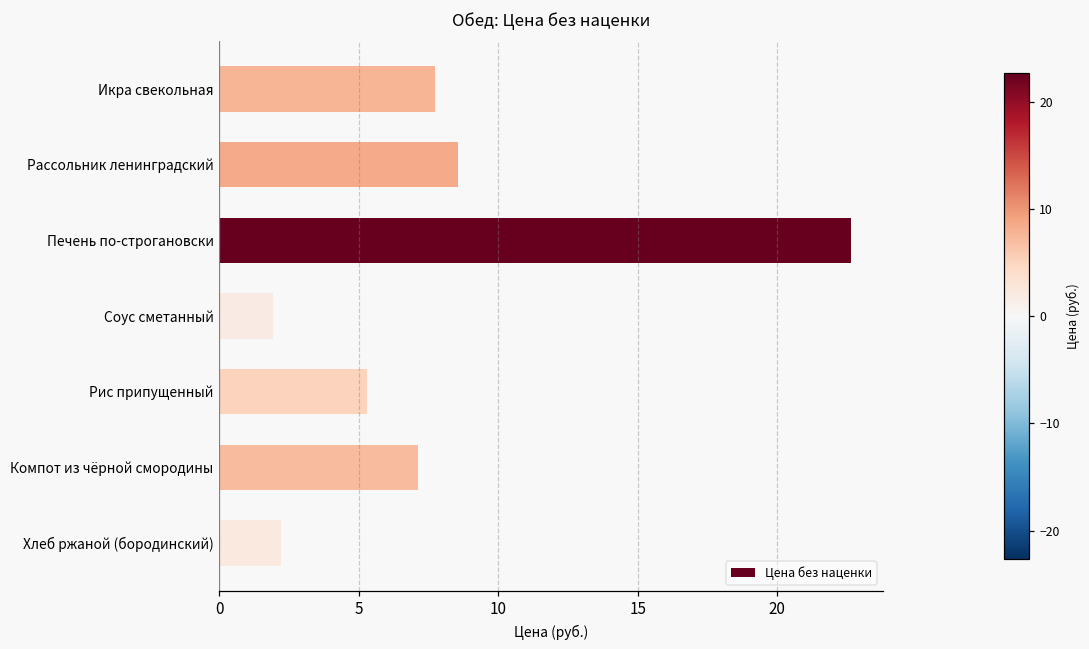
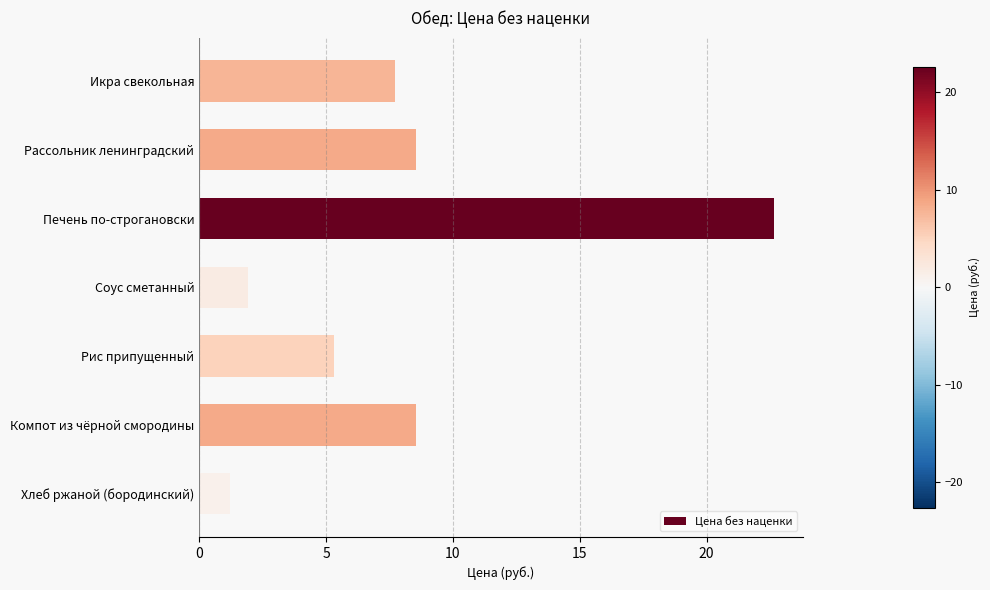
  {
    "Икра свекольная": 7.7,
    "Рассольник ленинградский": 8.6,
    "Печень по-строгановски": 22.7,
    "Соус сметанный": 1.9,
    "Рис припущенный": 5.3,
-   "Компот из чёрной смородины": 7.1,
-   "Хлеб ржаной (бородинский)": 2.2
+   "Компот из чёрной смородины": 8.6,
+   "Хлеб ржаной (бородинский)": 1.2
  }
